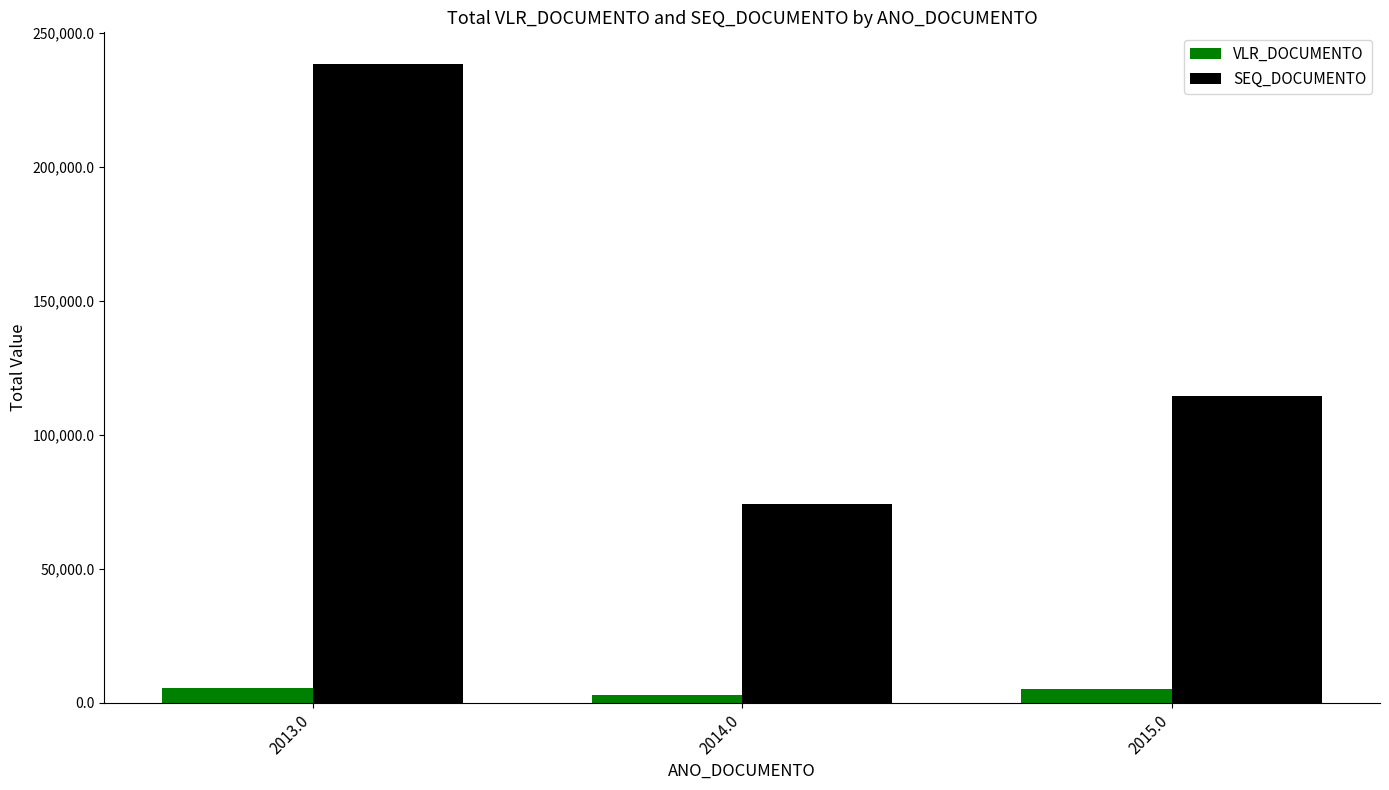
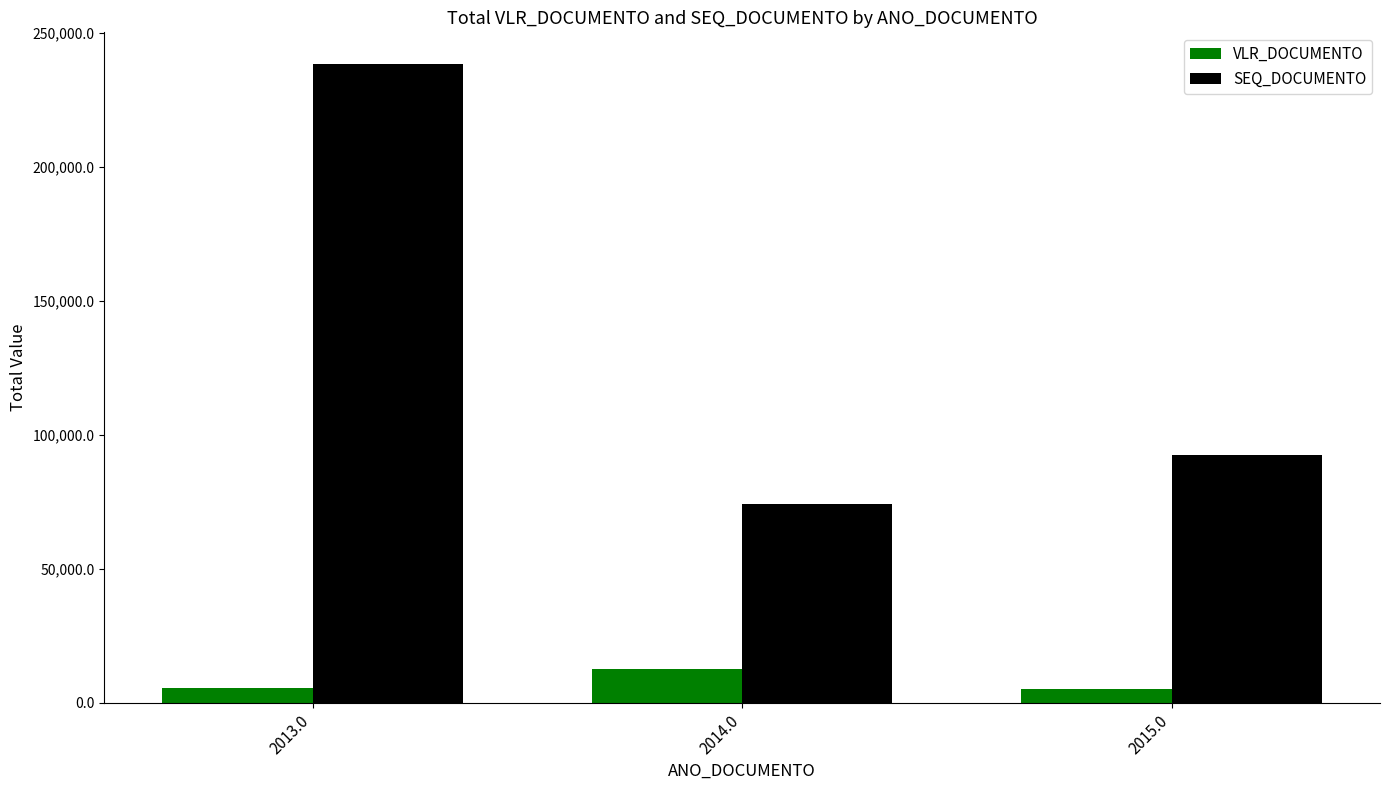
  {
    "VLR_DOCUMENTO": {
      "2013.0": "5,000",
-     "2014.0": "3,000",
+     "2014.0": "13,000",
      "2015.0": "5,000"
    },
    "SEQ_DOCUMENTO": {
      "2013.0": "238,000",
      "2014.0": "74,000",
-     "2015.0": "115,000"
+     "2015.0": "92,000"
    }
  }
